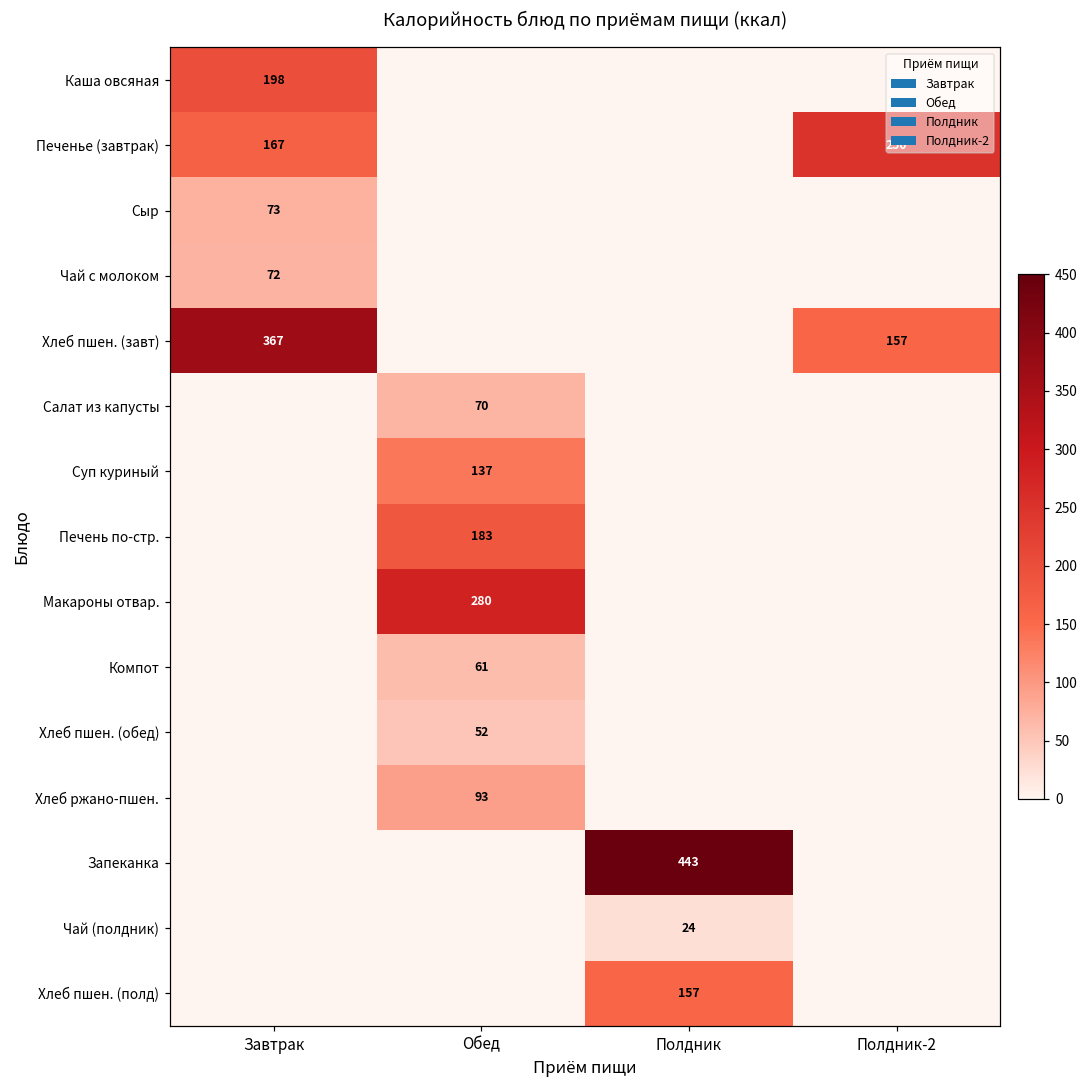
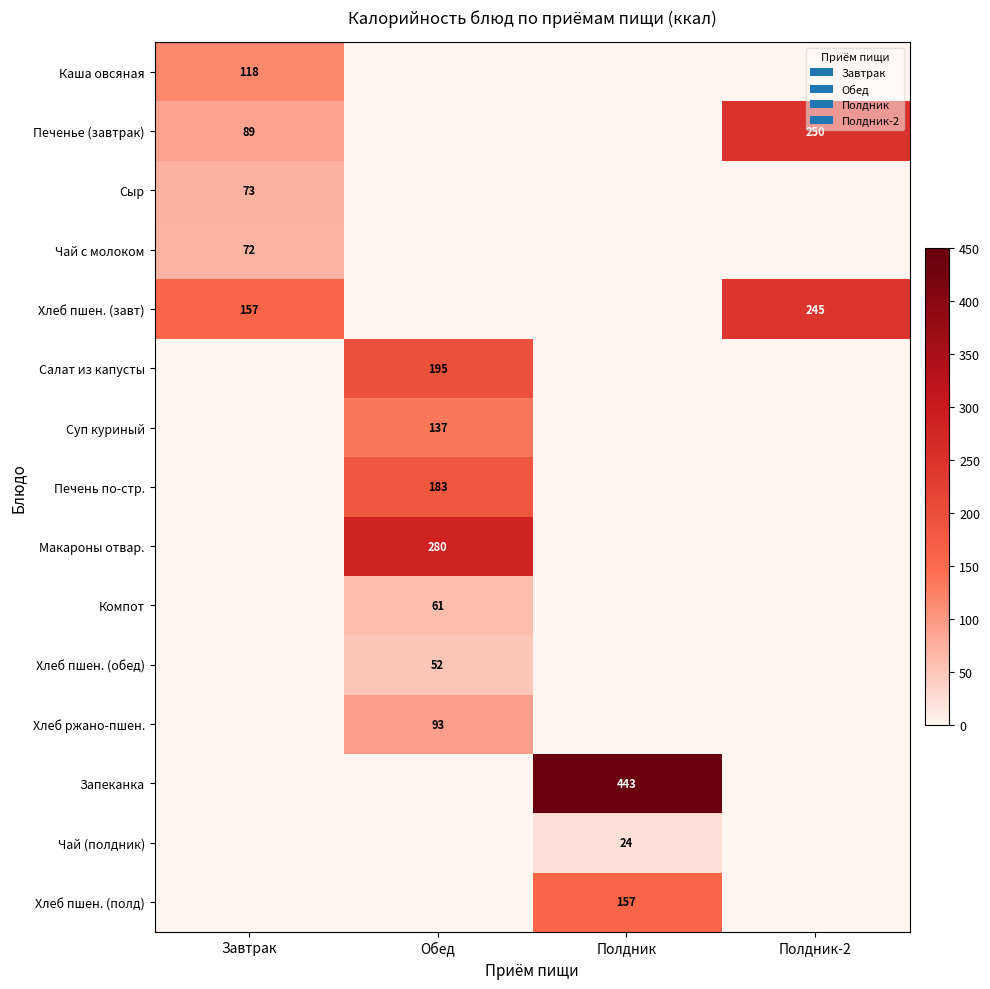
  {
    "Каша овсяная": {
-     "Завтрак": 198
+     "Завтрак": 118
    },
    "Печенье (завтрак)": {
-     "Завтрак": 167
+     "Завтрак": 89
    },
    "Сыр": {
      "Завтрак": 73
    },
    "Чай с молоком": {
      "Завтрак": 72
    },
    "Хлеб пшен. (завт)": {
-     "Завтрак": 367,
-     "Полдник-2": 157
+     "Завтрак": 157,
+     "Полдник-2": 245
    },
    "Салат из капусты": {
-     "Обед": 70
+     "Обед": 195
    },
    "Суп куриный": {
      "Обед": 137
    },
    "Печень по-стр.": {
      "Обед": 183
    },
    "Макароны отвар.": {
      "Обед": 280
    },
    "Компот": {
      "Обед": 61
    },
    "Хлеб пшен. (обед)": {
      "Обед": 52
    },
    "Хлеб ржано-пшен.": {
      "Обед": 93
    },
    "Запеканка": {
      "Полдник": 443
    },
    "Чай (полдник)": {
      "Полдник": 24
    },
    "Хлеб пшен. (полд)": {
      "Полдник": 157
    }
  }
